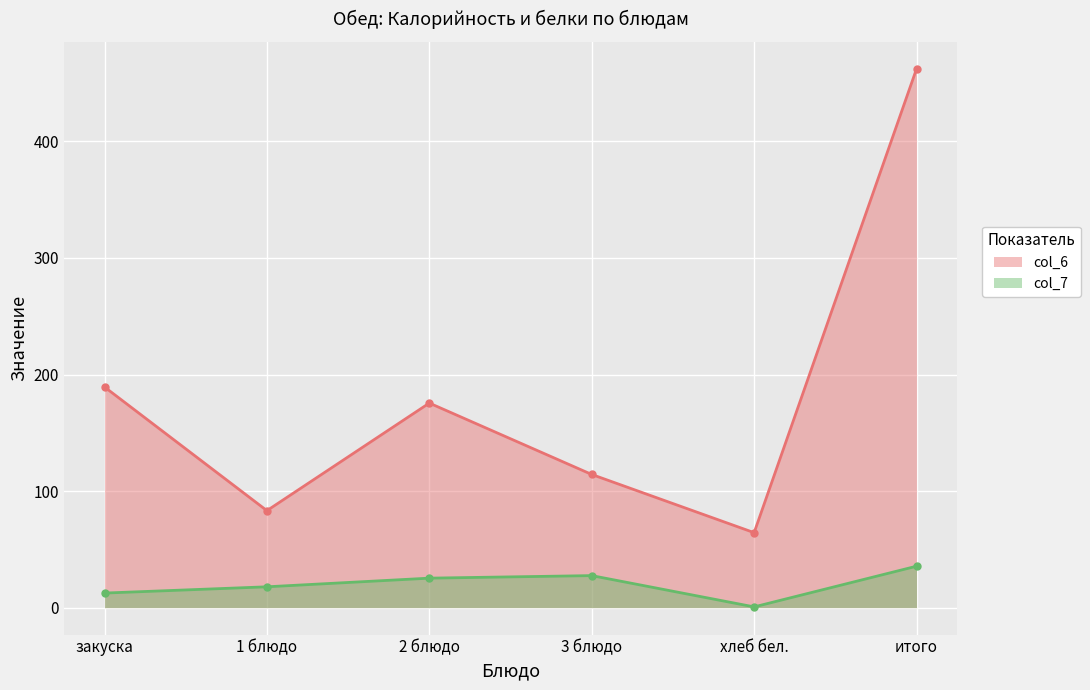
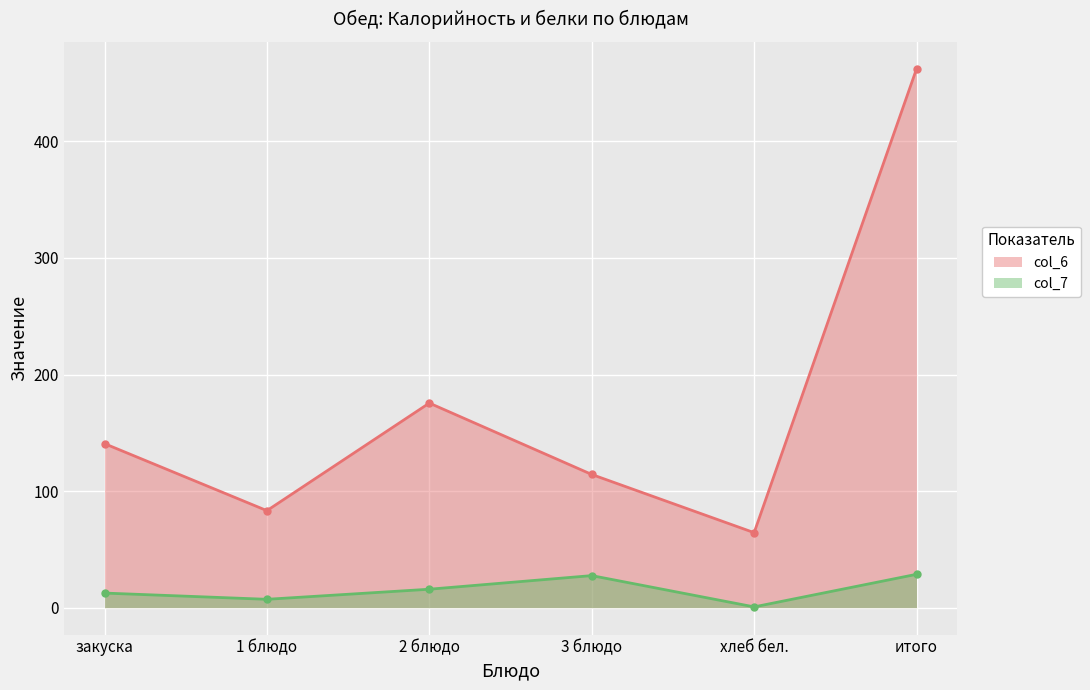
  {
    "col_6": {
-     "закуска": 189,
+     "закуска": 141,
      "1 блюдо": 83,
      "2 блюдо": 176,
      "3 блюдо": 114,
      "хлеб бел.": 64,
      "итого": 462
    },
    "col_7": {
      "закуска": 13,
-     "1 блюдо": 18,
-     "2 блюдо": 25,
+     "1 блюдо": 7,
+     "2 блюдо": 16,
      "3 блюдо": 27,
      "хлеб бел.": 1,
-     "итого": 36
+     "итого": 29
    }
  }
